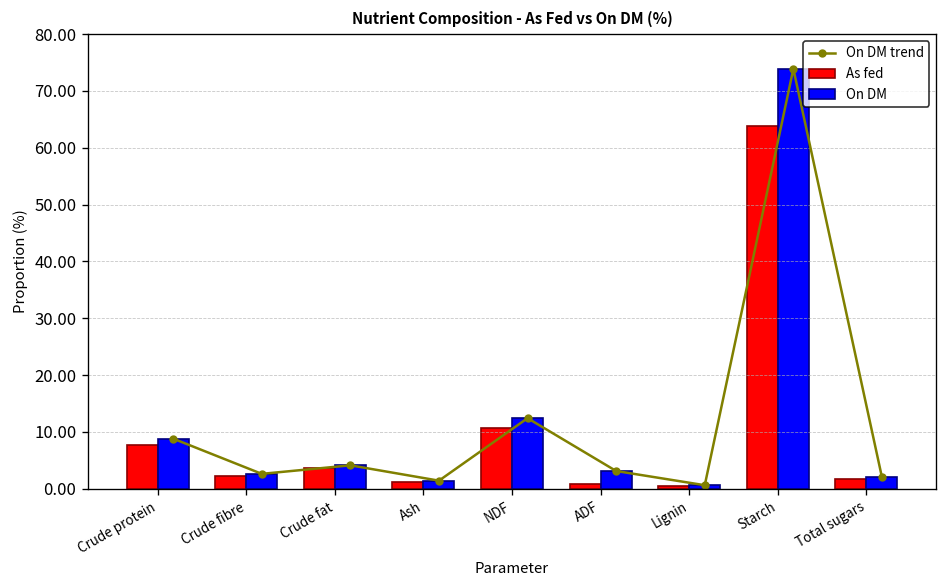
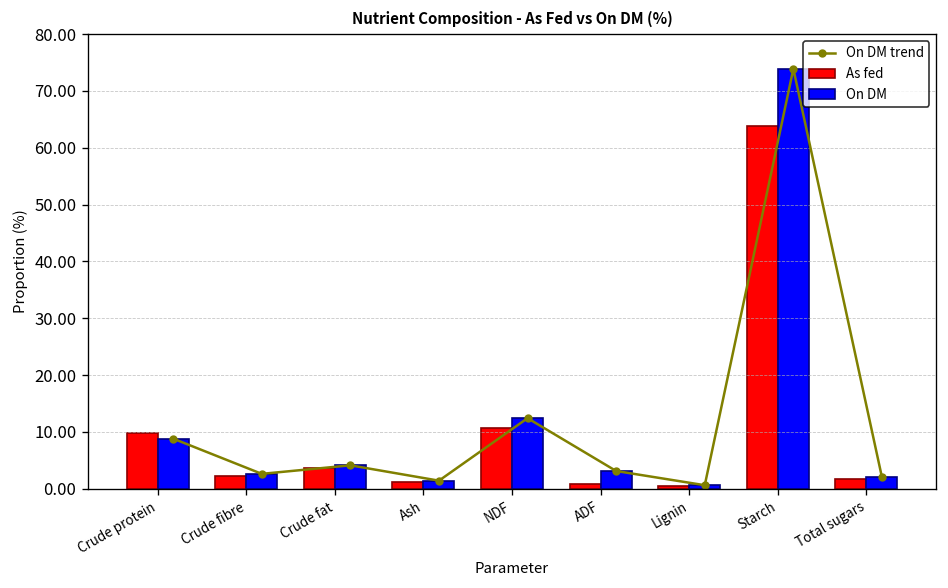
  {
    "As fed": {
-     "Crude protein": 8,
+     "Crude protein": 10,
      "Crude fibre": 2,
      "Crude fat": 4,
      "Ash": 1,
      "NDF": 11,
      "ADF": 1,
      "Starch": 64,
      "Total sugars": 2
    },
    "On DM": {
      "Crude protein": 9,
      "Crude fibre": 3,
      "Crude fat": 4,
      "Ash": 1,
      "NDF": 12,
      "ADF": 3,
      "Lignin": 1,
      "Starch": 74,
      "Total sugars": 2
    }
  }
